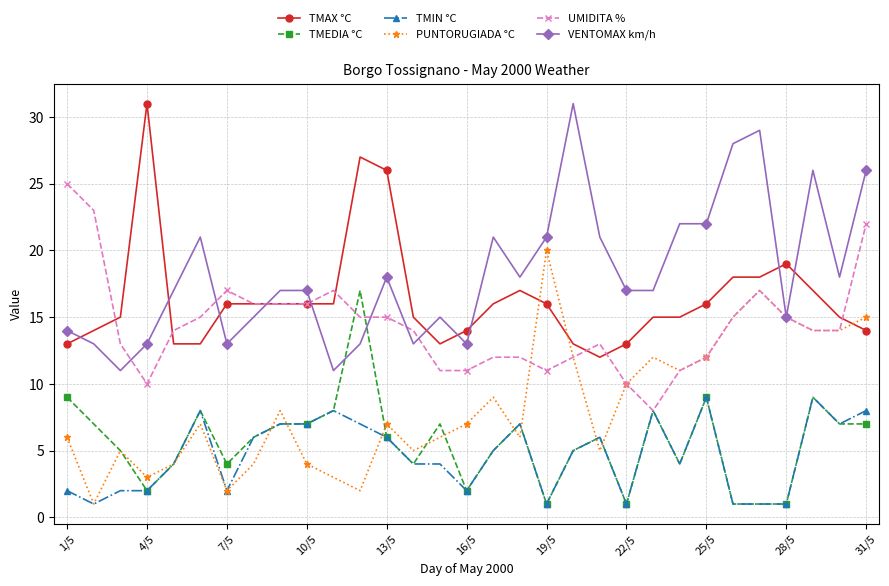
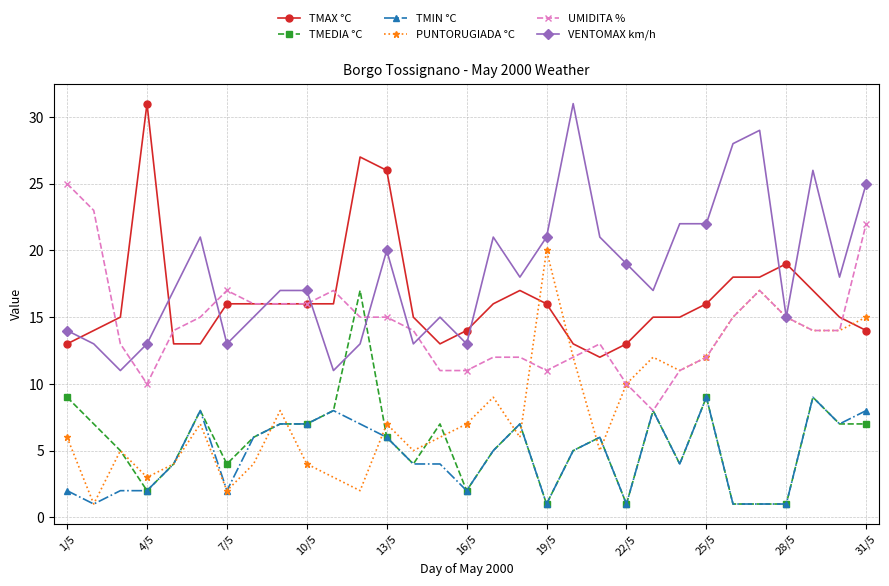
  {
    "TMAX °C": {
      "1/5": 13,
      "4/5": 31,
      "7/5": 16,
      "13/5": 26,
      "16/5": 14,
      "19/5": 16,
      "22/5": 13,
      "25/5": 16,
      "28/5": 19,
      "31/5": 14
    },
    "TMEDIA °C": {
      "1/5": 9,
      "7/5": 4,
      "31/5": 7
    },
    "TMIN °C": {
      "1/5": 2,
      "31/5": 8
    },
    "PUNTORUGIADA °C": {
      "1/5": 6,
      "4/5": 3,
      "10/5": 4,
      "13/5": 7,
      "16/5": 7,
      "19/5": 20,
      "31/5": 15
    },
    "UMIDITA %": {
      "1/5": 25,
      "4/5": 10,
      "7/5": 17,
      "13/5": 15,
      "16/5": 11,
      "19/5": 11,
      "31/5": 22
    },
    "VENTOMAX km/h": {
      "1/5": 14,
      "4/5": 13,
      "7/5": 13,
      "10/5": 17,
-     "13/5": 18,
+     "13/5": 20,
      "16/5": 13,
      "19/5": 21,
-     "22/5": 17,
+     "22/5": 19,
      "25/5": 22,
-     "31/5": 26
+     "31/5": 25
    }
  }
